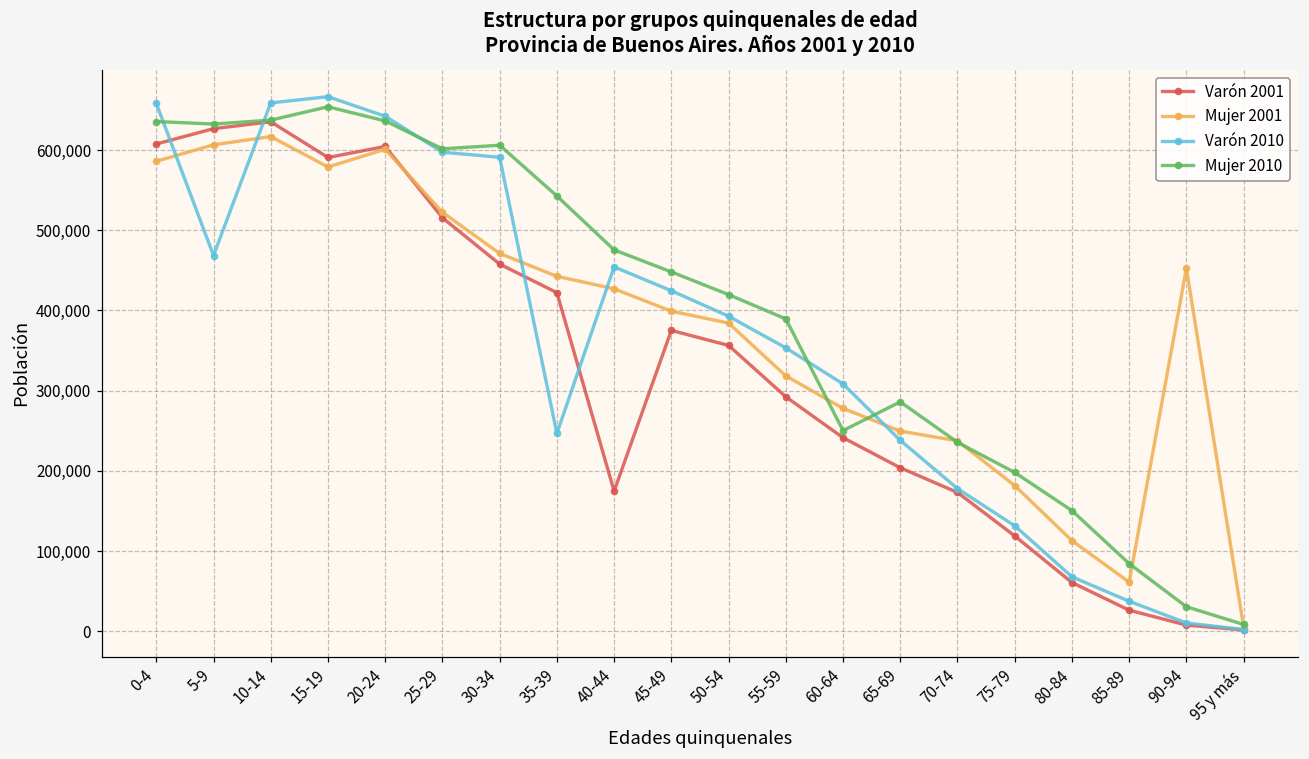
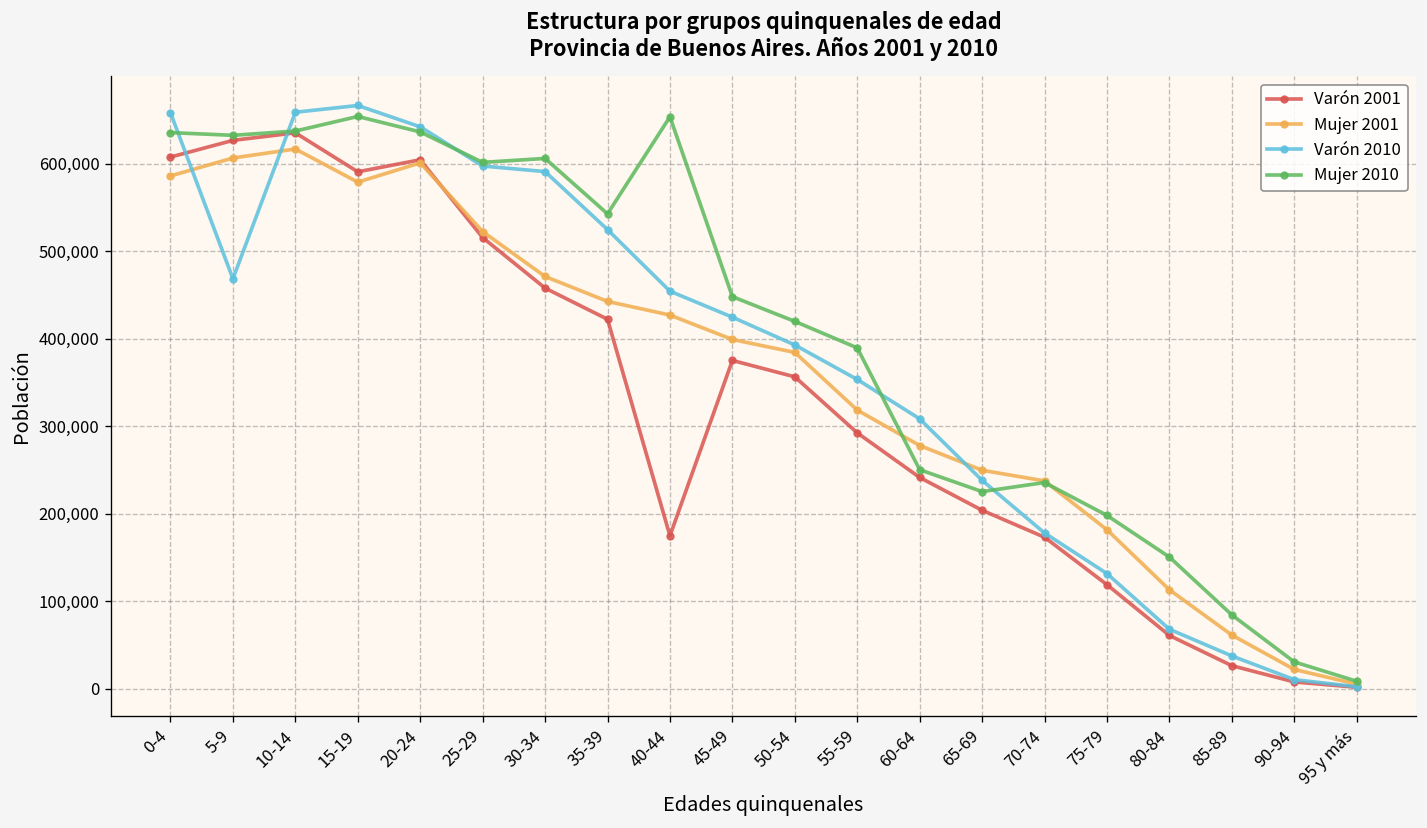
  {
    "Varón 2001": {
      "0-4": "610,000",
      "5-9": "630,000",
      "15-19": "590,000",
      "20-24": "600,000",
      "25-29": "520,000",
      "30-34": "460,000",
      "35-39": "420,000",
      "40-44": "170,000",
      "45-49": "380,000",
      "50-54": "360,000",
      "55-59": "290,000",
      "60-64": "240,000",
      "65-69": "200,000",
      "70-74": "170,000",
      "75-79": "120,000",
      "80-84": "60,000",
      "85-89": "30,000"
    },
    "Mujer 2001": {
      "0-4": "590,000",
      "5-9": "610,000",
      "10-14": "620,000",
      "15-19": "580,000",
      "20-24": "600,000",
      "25-29": "520,000",
      "30-34": "470,000",
      "35-39": "440,000",
      "40-44": "430,000",
      "45-49": "400,000",
      "50-54": "380,000",
      "55-59": "320,000",
      "60-64": "280,000",
      "65-69": "250,000",
      "75-79": "180,000",
      "80-84": "110,000",
      "85-89": "60,000",
-     "90-94": "450,000"
+     "90-94": "20,000"
    },
    "Varón 2010": {
      "0-4": "660,000",
      "5-9": "470,000",
      "10-14": "660,000",
      "15-19": "670,000",
      "20-24": "640,000",
      "25-29": "600,000",
      "30-34": "590,000",
-     "35-39": "250,000",
+     "35-39": "520,000",
      "40-44": "450,000",
      "45-49": "420,000",
      "50-54": "390,000",
      "55-59": "350,000",
      "60-64": "310,000",
      "65-69": "240,000",
      "70-74": "180,000",
      "75-79": "130,000",
      "80-84": "70,000",
      "85-89": "40,000"
    },
    "Mujer 2010": {
      "0-4": "640,000",
      "5-9": "630,000",
      "15-19": "650,000",
      "20-24": "640,000",
      "25-29": "600,000",
      "30-34": "610,000",
      "35-39": "540,000",
-     "40-44": "480,000",
+     "40-44": "650,000",
      "45-49": "450,000",
      "50-54": "420,000",
      "55-59": "390,000",
      "60-64": "250,000",
-     "65-69": "290,000",
+     "65-69": "230,000",
      "75-79": "200,000",
      "80-84": "150,000",
      "85-89": "80,000",
      "90-94": "30,000"
    }
  }
